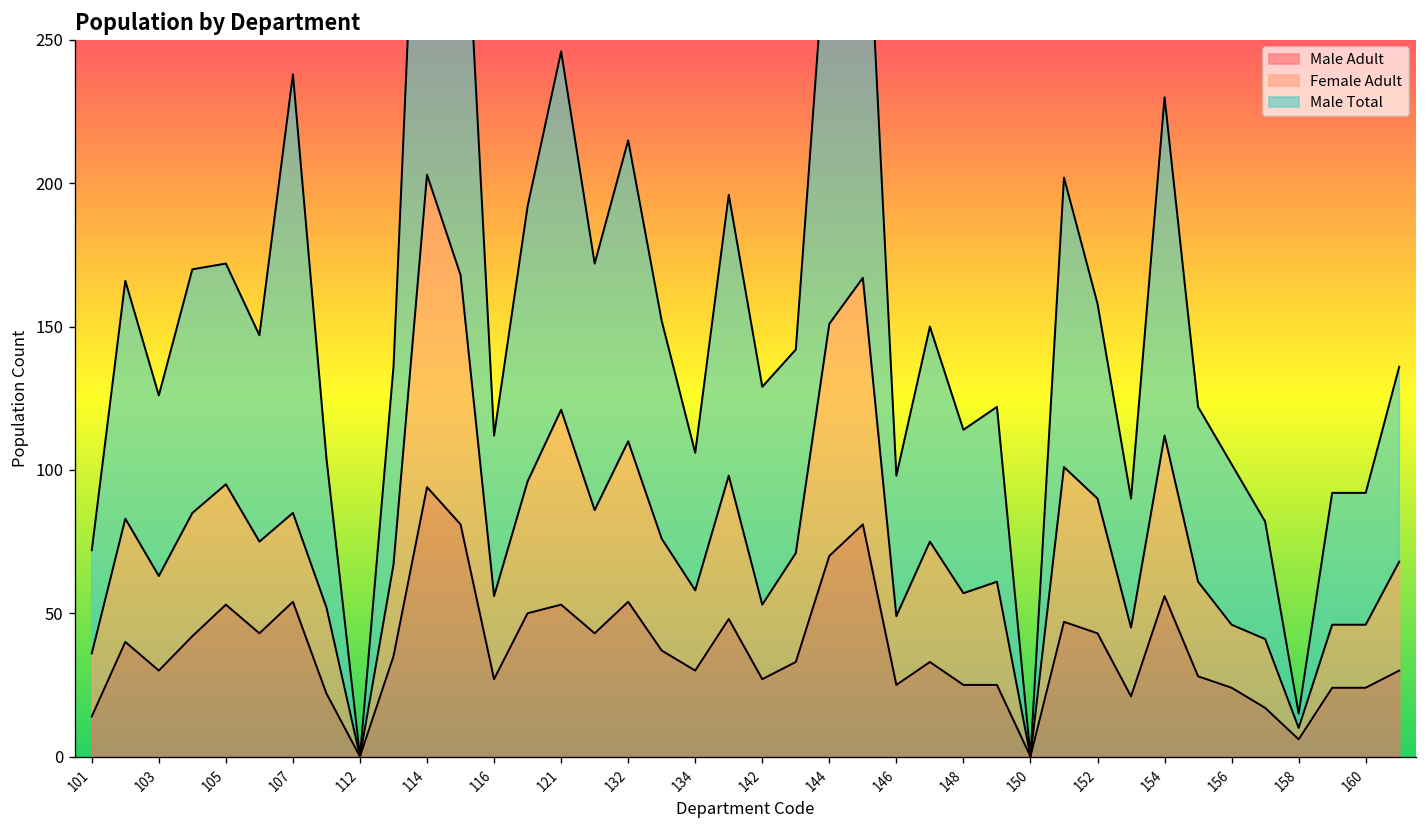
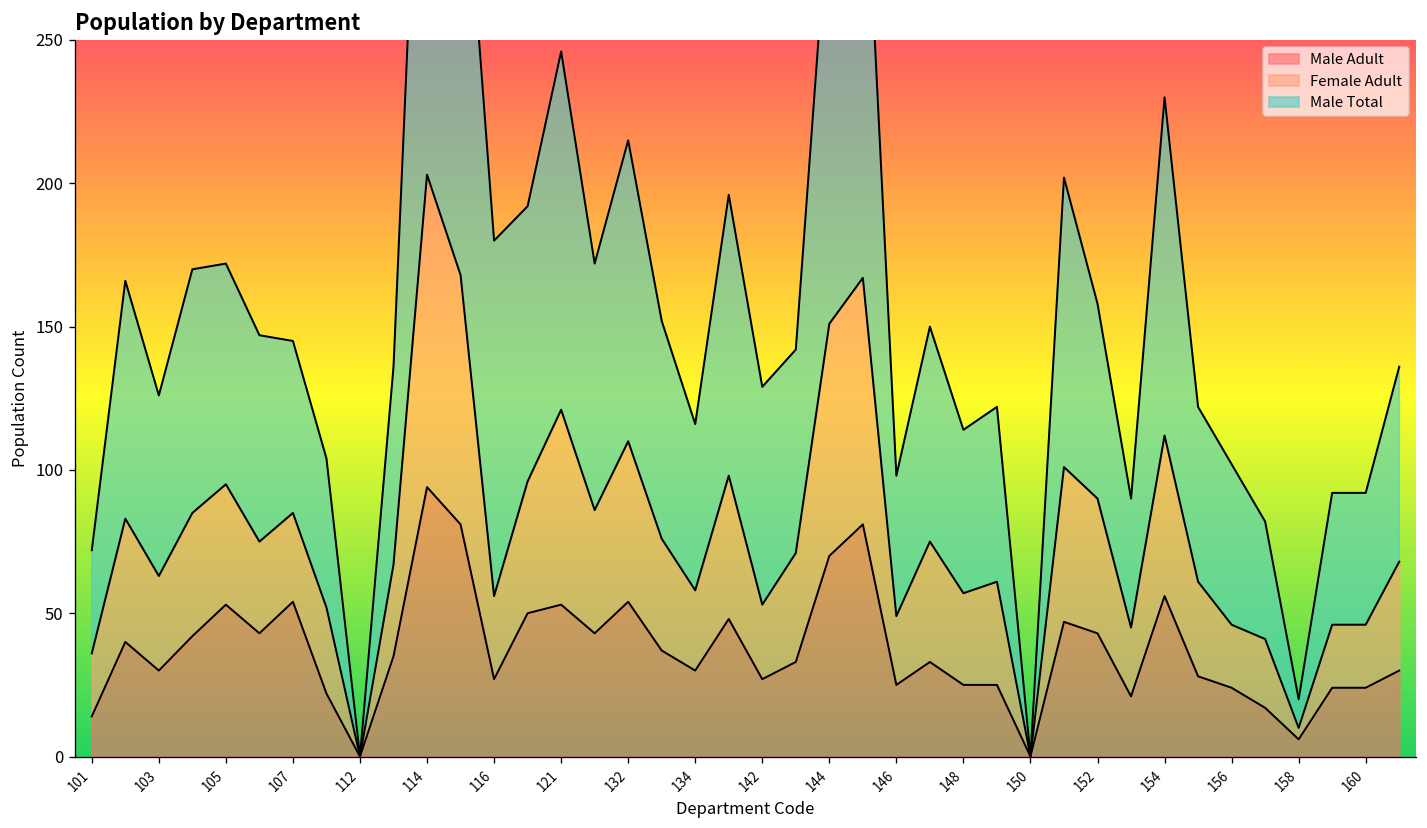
  {
    "Male Total": {
      "101": 36,
      "103": 63,
      "105": 77,
-     "107": 153,
-     "116": 56,
+     "107": 60,
+     "116": 124,
      "121": 125,
      "132": 105,
-     "134": 48,
+     "134": 58,
      "142": 76,
      "146": 49,
      "148": 57,
      "152": 68,
      "154": 118,
      "156": 56,
-     "158": 5,
+     "158": 10,
      "160": 46
    }
  }
